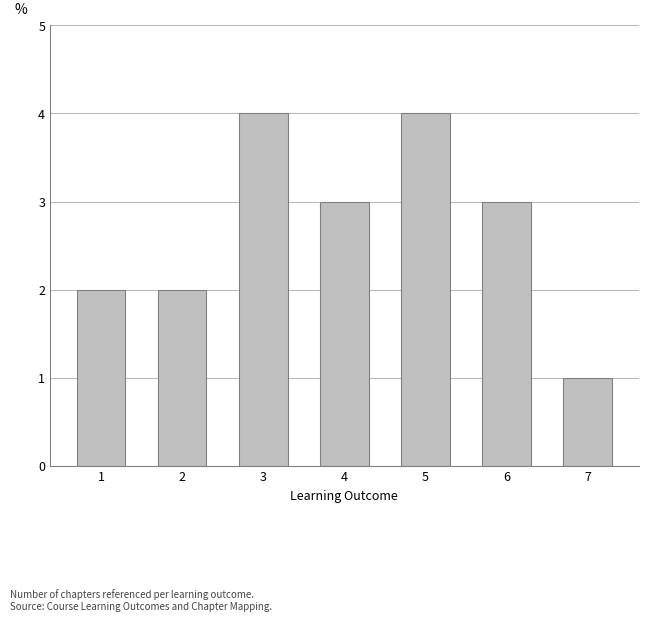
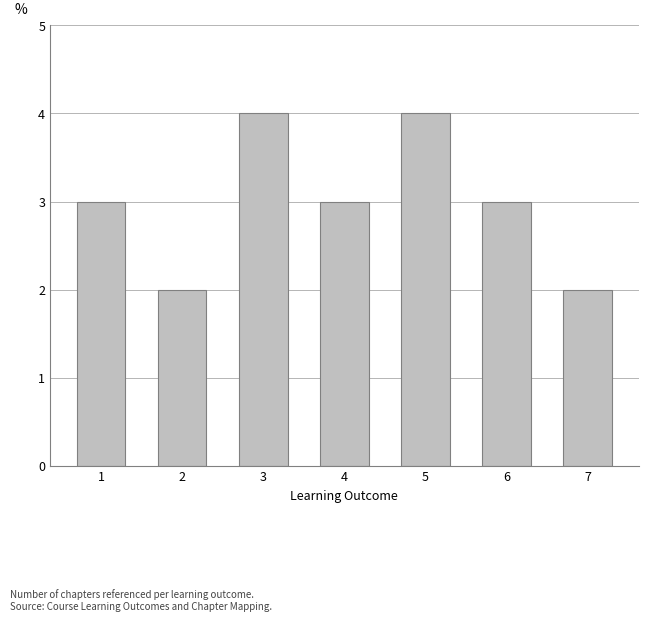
  {
-   "1": 2,
+   "1": 3,
    "2": 2,
    "3": 4,
    "4": 3,
    "5": 4,
    "6": 3,
-   "7": 1
+   "7": 2
  }
